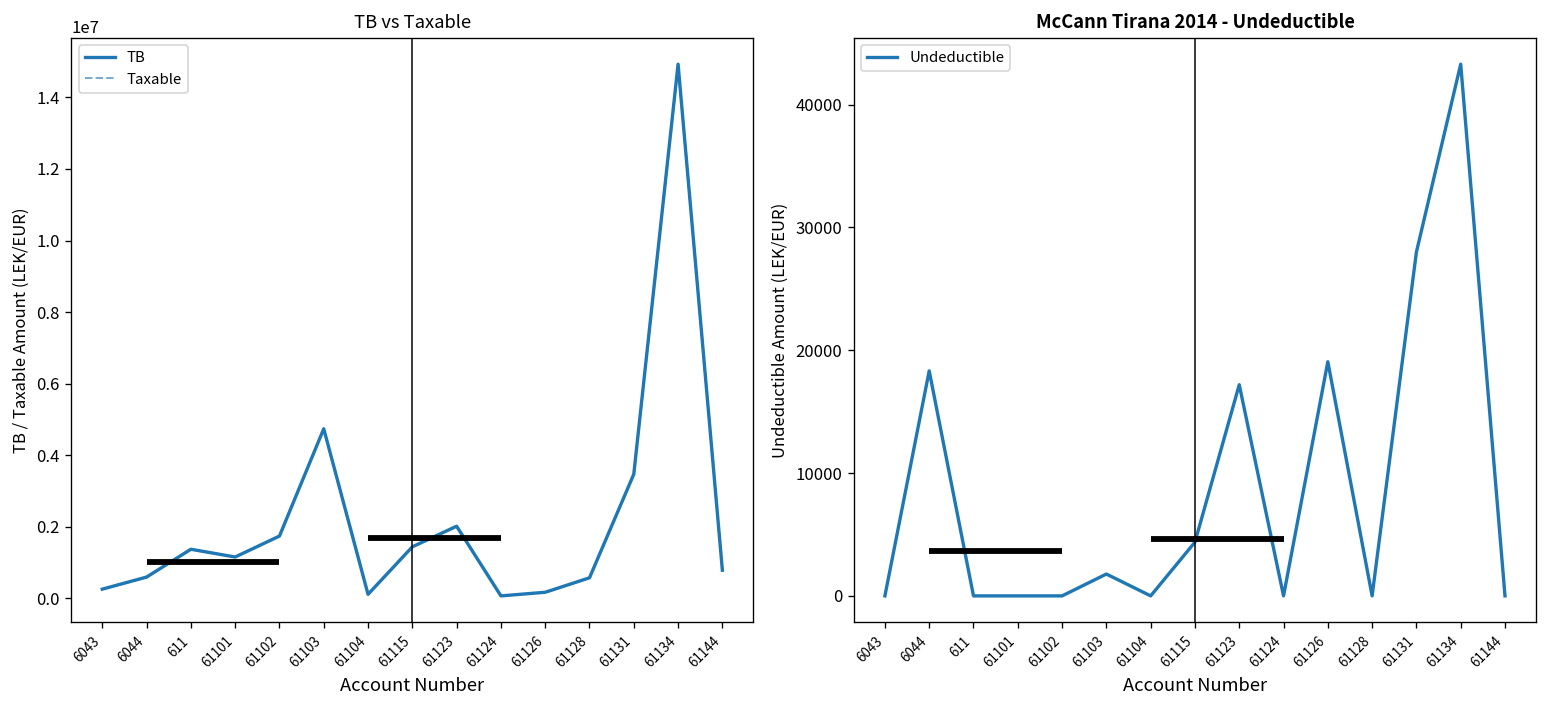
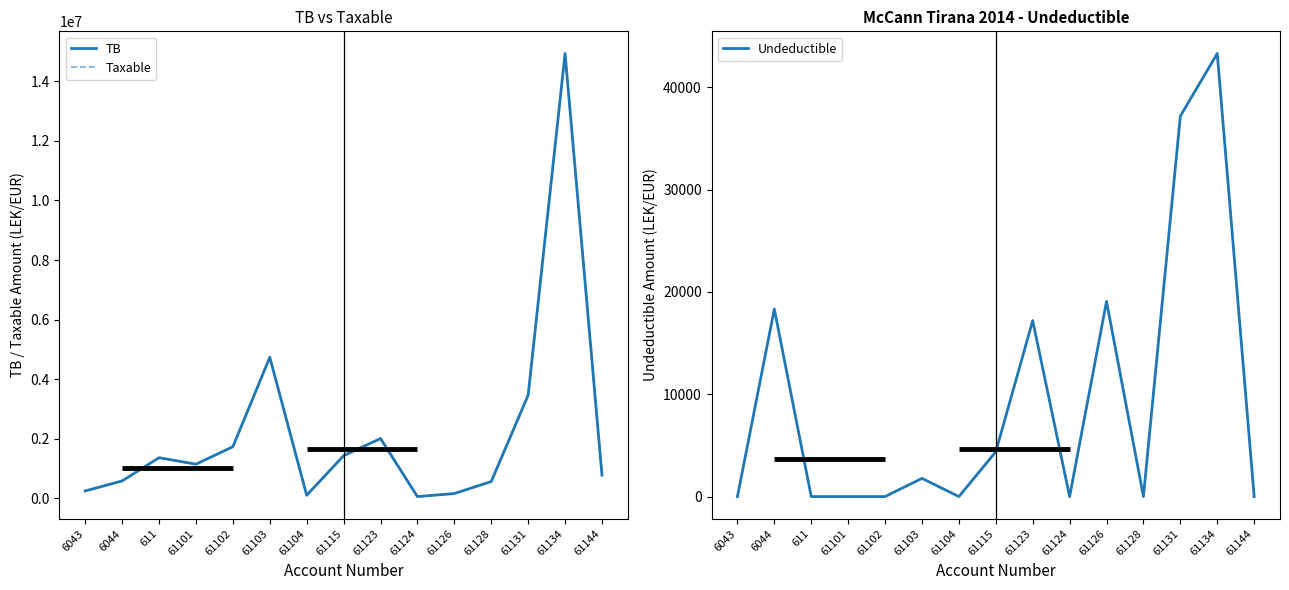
  {
    "McCann Tirana 2014 - Undeductible": {
      "6043": 0,
      "6044": 18300,
      "611": 0,
      "61101": 0,
      "61102": 0,
      "61103": 1800,
      "61104": 0,
      "61115": 4400,
      "61123": 17200,
      "61124": 0,
      "61126": 19100,
      "61128": 0,
-     "61131": 28000,
+     "61131": 37200,
      "61134": 43300,
      "61144": 0
    }
  }
